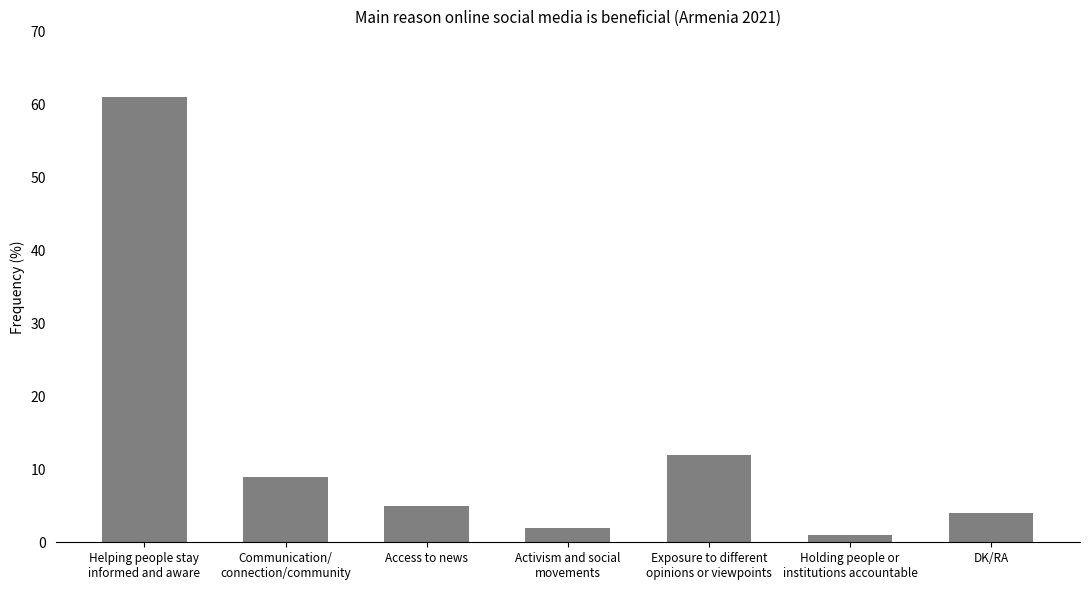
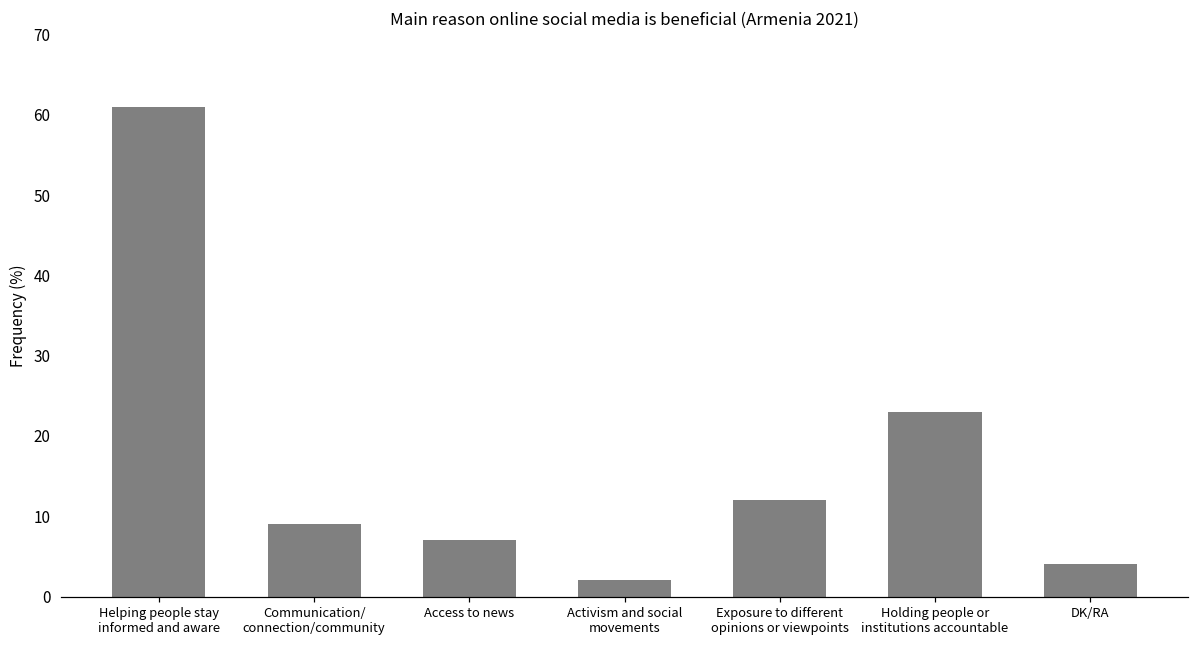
  {
    "Helping people stay informed and aware": 61,
    "Communication/ connection/community": 9,
-   "Access to news": 5,
+   "Access to news": 7,
    "Activism and social movements": 2,
    "Exposure to different opinions or viewpoints": 12,
-   "Holding people or institutions accountable": 1,
+   "Holding people or institutions accountable": 23,
    "DK/RA": 4
  }
